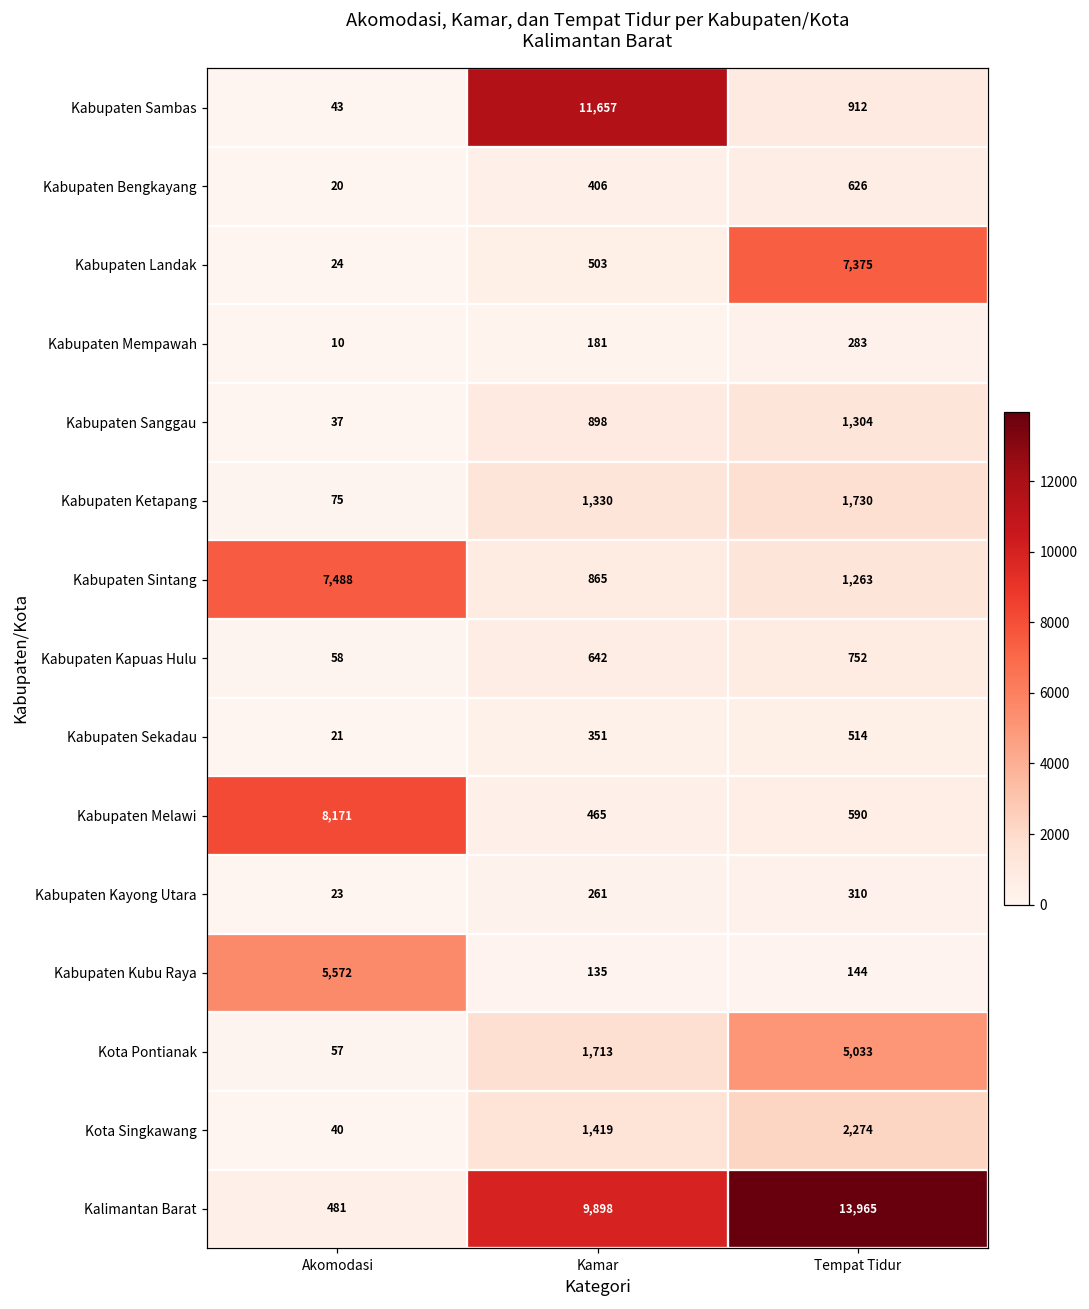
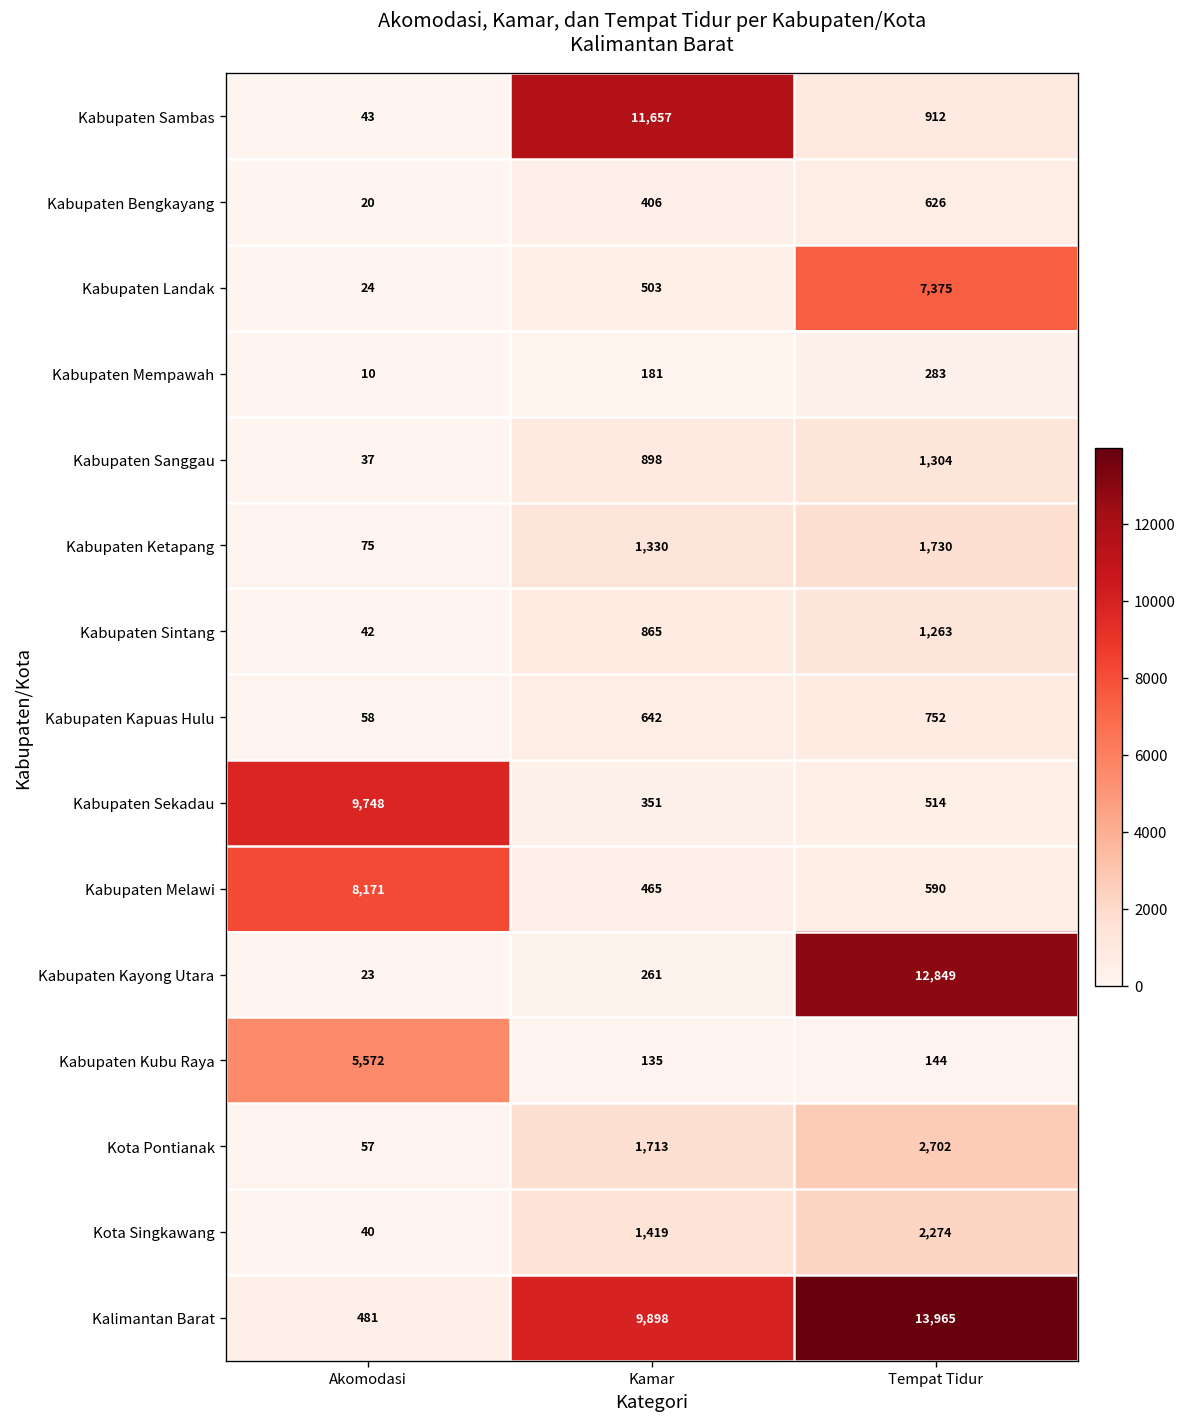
  {
    "Kabupaten Sambas": {
      "Akomodasi": "43",
      "Kamar": "11,657",
      "Tempat Tidur": "912"
    },
    "Kabupaten Bengkayang": {
      "Akomodasi": "20",
      "Kamar": "406",
      "Tempat Tidur": "626"
    },
    "Kabupaten Landak": {
      "Akomodasi": "24",
      "Kamar": "503",
      "Tempat Tidur": "7,375"
    },
    "Kabupaten Mempawah": {
      "Akomodasi": "10",
      "Kamar": "181",
      "Tempat Tidur": "283"
    },
    "Kabupaten Sanggau": {
      "Akomodasi": "37",
      "Kamar": "898",
      "Tempat Tidur": "1,304"
    },
    "Kabupaten Ketapang": {
      "Akomodasi": "75",
      "Kamar": "1,330",
      "Tempat Tidur": "1,730"
    },
    "Kabupaten Sintang": {
-     "Akomodasi": "7,488",
+     "Akomodasi": "42",
      "Kamar": "865",
      "Tempat Tidur": "1,263"
    },
    "Kabupaten Kapuas Hulu": {
      "Akomodasi": "58",
      "Kamar": "642",
      "Tempat Tidur": "752"
    },
    "Kabupaten Sekadau": {
-     "Akomodasi": "21",
+     "Akomodasi": "9,748",
      "Kamar": "351",
      "Tempat Tidur": "514"
    },
    "Kabupaten Melawi": {
      "Akomodasi": "8,171",
      "Kamar": "465",
      "Tempat Tidur": "590"
    },
    "Kabupaten Kayong Utara": {
      "Akomodasi": "23",
      "Kamar": "261",
-     "Tempat Tidur": "310"
+     "Tempat Tidur": "12,849"
    },
    "Kabupaten Kubu Raya": {
      "Akomodasi": "5,572",
      "Kamar": "135",
      "Tempat Tidur": "144"
    },
    "Kota Pontianak": {
      "Akomodasi": "57",
      "Kamar": "1,713",
-     "Tempat Tidur": "5,033"
+     "Tempat Tidur": "2,702"
    },
    "Kota Singkawang": {
      "Akomodasi": "40",
      "Kamar": "1,419",
      "Tempat Tidur": "2,274"
    },
    "Kalimantan Barat": {
      "Akomodasi": "481",
      "Kamar": "9,898",
      "Tempat Tidur": "13,965"
    }
  }
